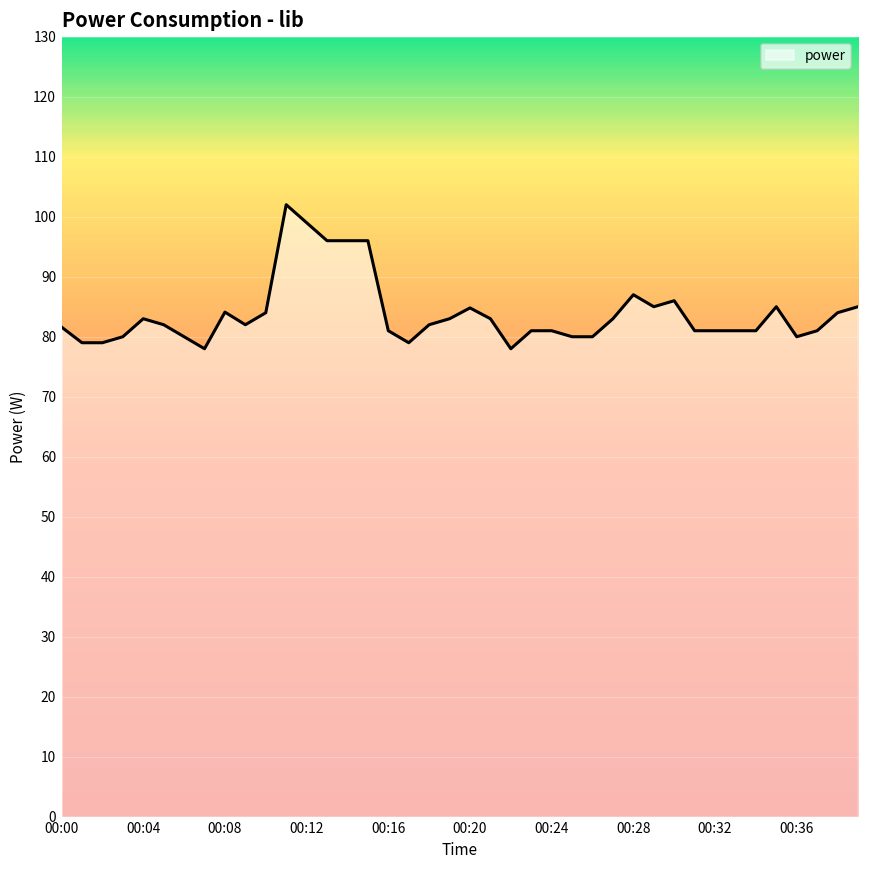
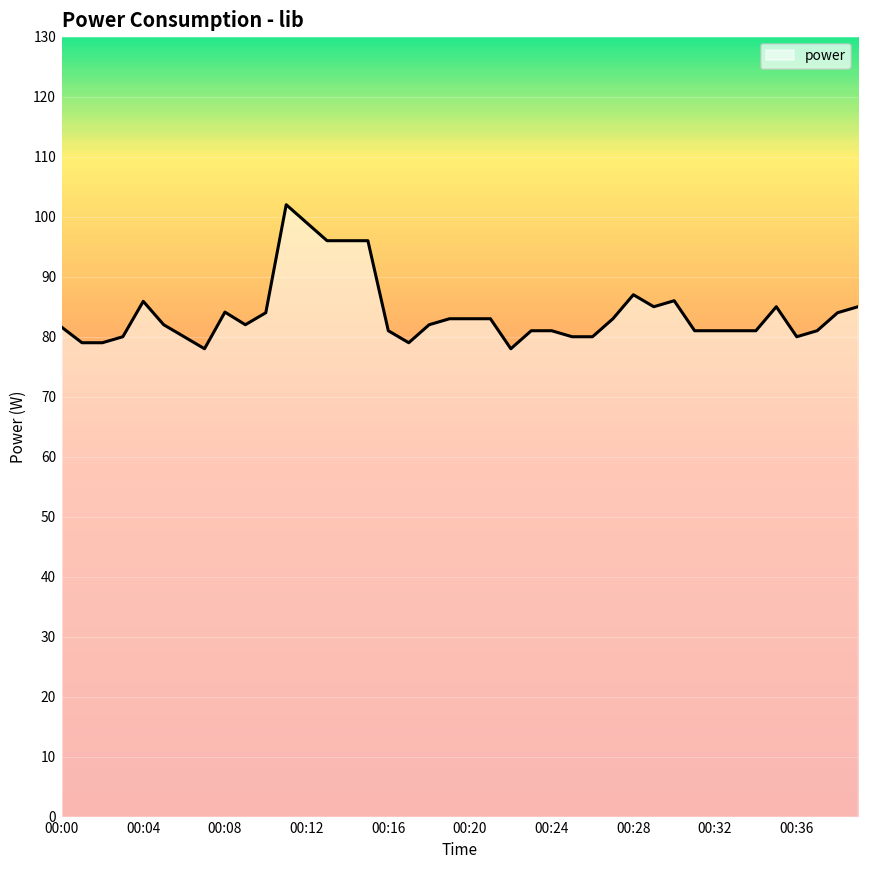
  {
    "00:00": 82,
-   "00:04": 83,
+   "00:04": 86,
    "00:08": 84,
    "00:12": 99,
    "00:16": 81,
-   "00:20": 85,
+   "00:20": 83,
    "00:24": 81,
    "00:28": 87,
    "00:32": 81,
    "00:36": 80
  }
